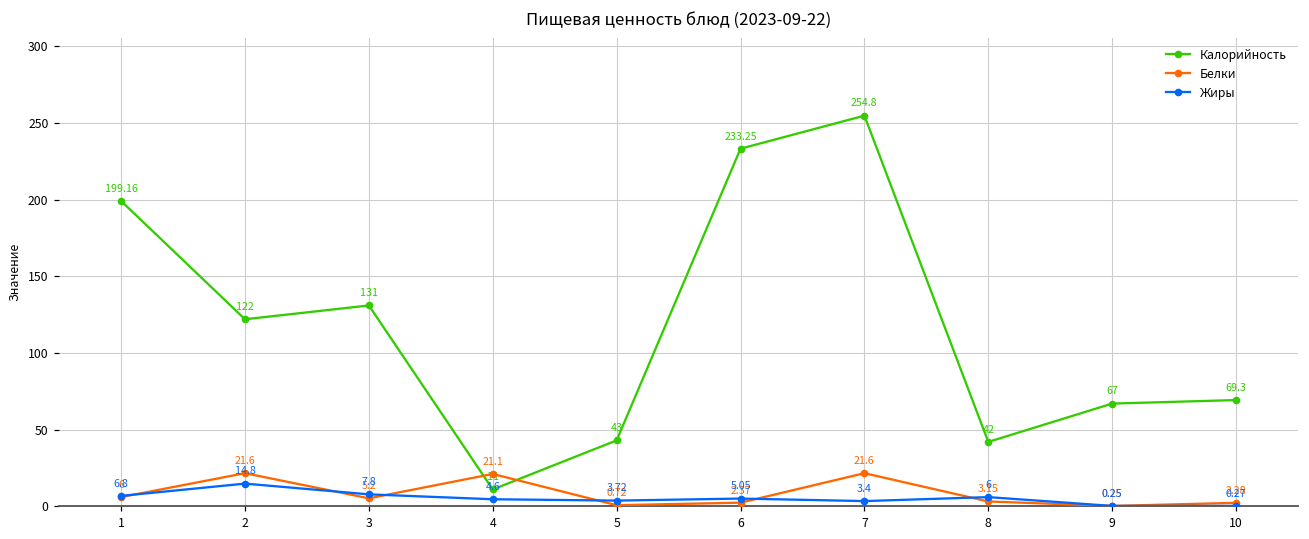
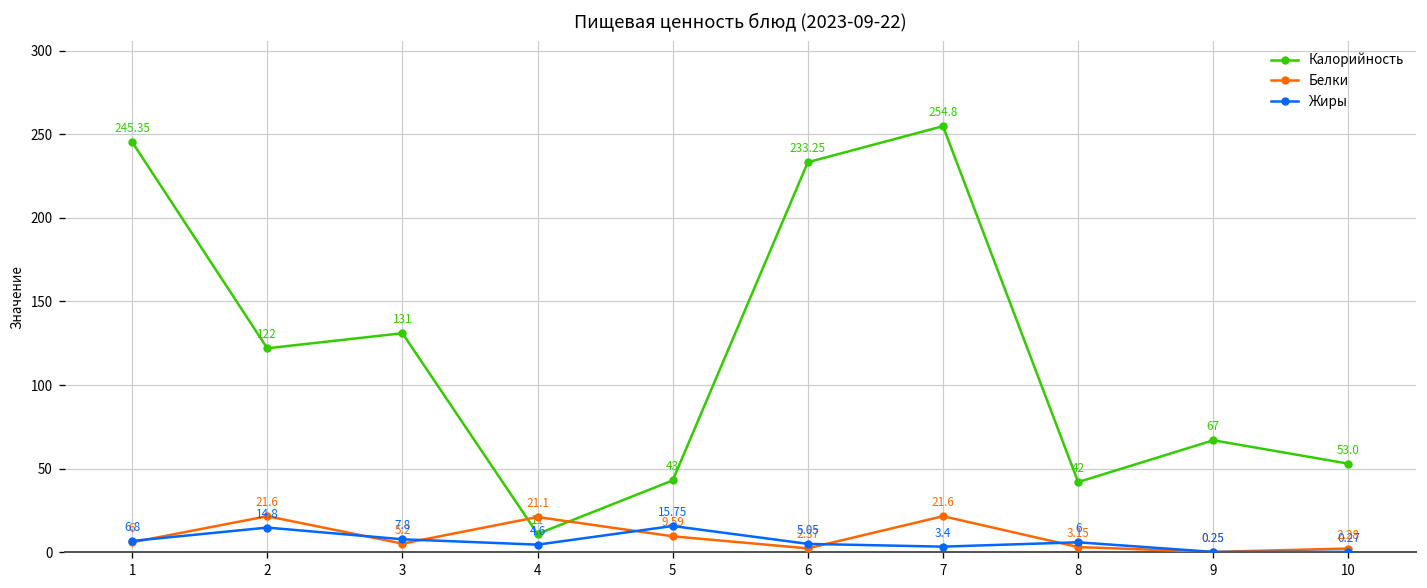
  {
    "Калорийность": {
-     "1": 199.16,
+     "1": 245.35,
      "2": 122,
      "3": 131,
      "5": 43,
      "6": 233.25,
      "7": 254.8,
      "8": 42,
      "9": 67,
-     "10": 69.3
+     "10": 53.0
    },
    "Белки": {
      "2": 21.6,
      "4": 21.1,
-     "5": 0.72,
+     "5": 9.59,
      "7": 21.6
    },
    "Жиры": {
-     "5": 3.72,
+     "5": 15.75,
      "7": 3.4
    }
  }
